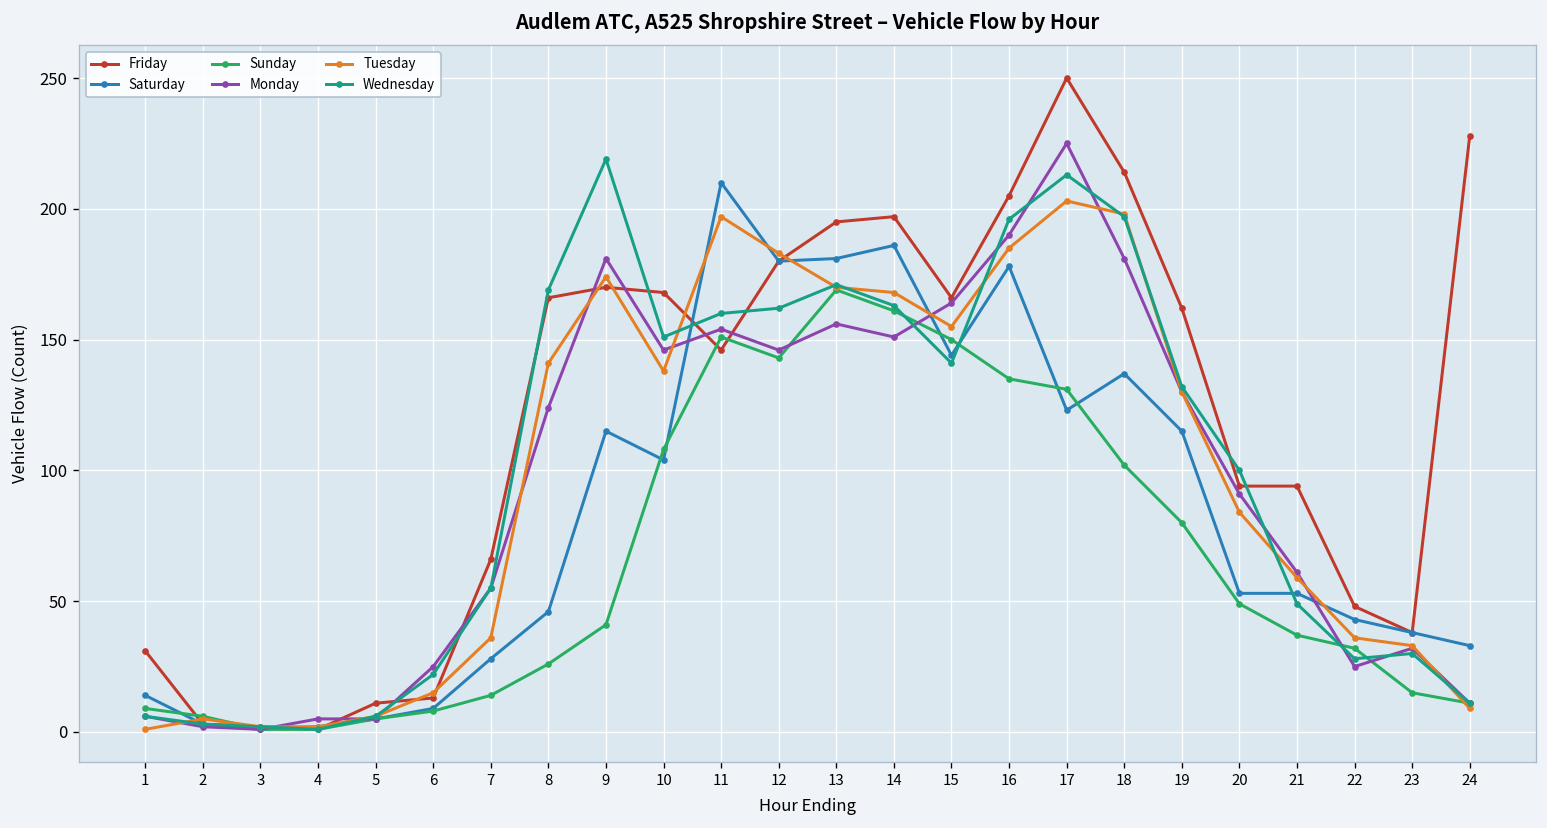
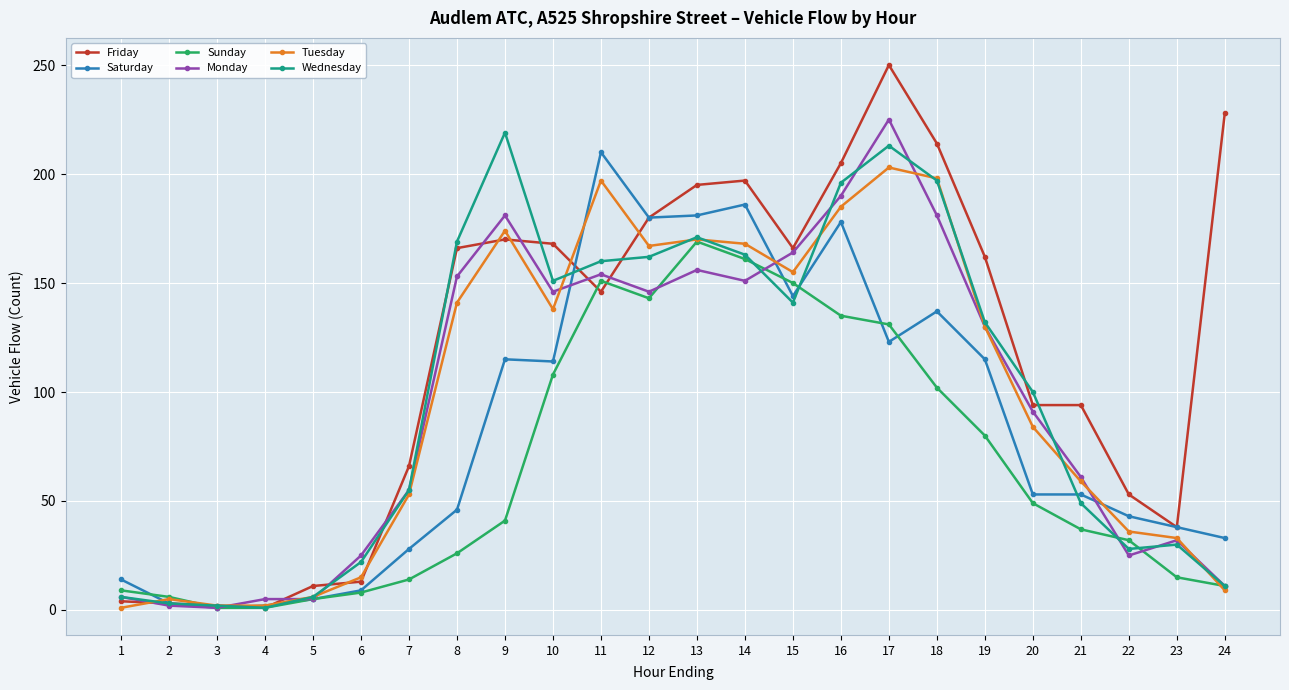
  {
    "Friday": {
-     "1": 31,
+     "1": 4,
      "5": 11,
      "6": 13,
      "7": 66,
      "8": 166,
      "9": 170,
      "10": 168,
      "11": 146,
      "13": 195,
      "14": 197,
      "15": 166,
      "16": 205,
      "17": 250,
      "18": 214,
      "19": 162,
      "20": 94,
      "21": 94,
-     "22": 48,
+     "22": 53,
      "24": 228
    },
    "Saturday": {
      "1": 14,
      "7": 28,
      "8": 46,
      "9": 115,
-     "10": 104,
+     "10": 114,
      "11": 210,
      "13": 181,
      "14": 186,
      "15": 144,
      "16": 178,
      "17": 123,
      "18": 137,
      "19": 115,
      "20": 53,
      "21": 53,
      "22": 43,
      "24": 33
    },
    "Monday": {
      "4": 5,
      "6": 25,
-     "8": 124,
+     "8": 153,
      "9": 181,
      "10": 146,
      "11": 154,
      "12": 146,
      "13": 156,
      "14": 151,
      "15": 164,
      "16": 190,
      "17": 225,
      "18": 181,
      "20": 91,
      "21": 61,
      "22": 25
    },
    "Tuesday": {
      "1": 1,
      "6": 15,
-     "7": 36,
+     "7": 53,
      "8": 141,
      "9": 174,
      "10": 138,
      "11": 197,
-     "12": 183,
+     "12": 167,
      "14": 168,
      "15": 155,
      "16": 185,
      "17": 203,
      "20": 84,
      "21": 59,
      "22": 36,
      "24": 9
    }
  }
